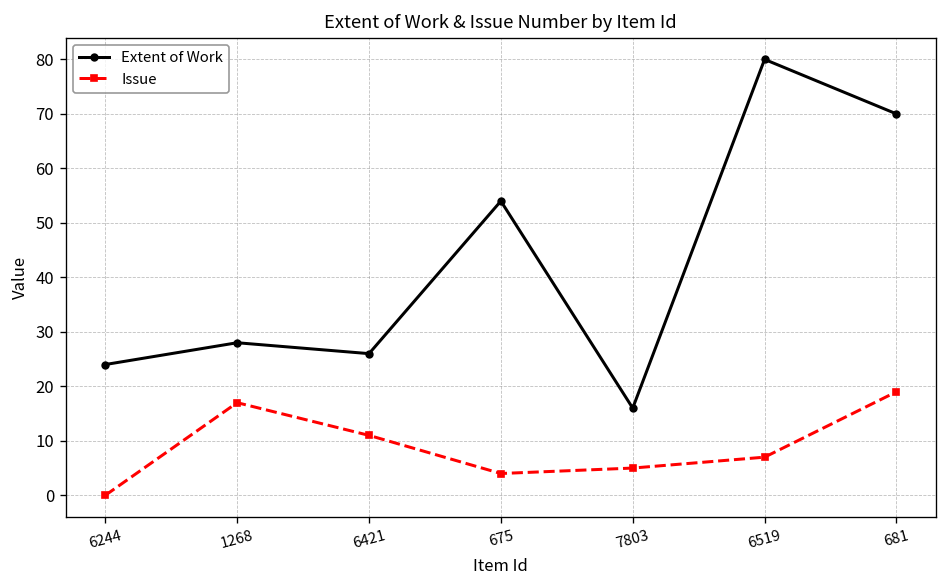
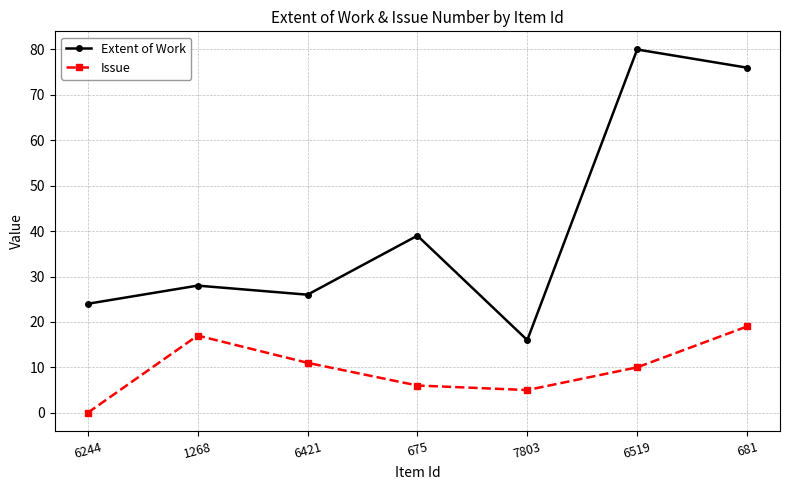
  {
    "Extent of Work": {
      "6244": 24,
      "1268": 28,
      "6421": 26,
-     "675": 54,
+     "675": 39,
      "7803": 16,
      "6519": 80,
-     "681": 70
+     "681": 76
    },
    "Issue": {
      "6244": 0,
      "1268": 17,
      "6421": 11,
-     "675": 4,
+     "675": 6,
      "7803": 5,
-     "6519": 7,
+     "6519": 10,
      "681": 19
    }
  }
